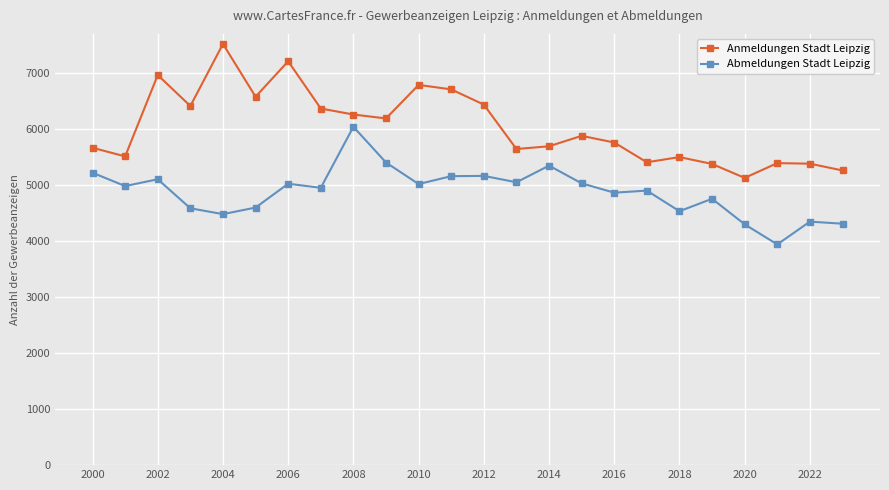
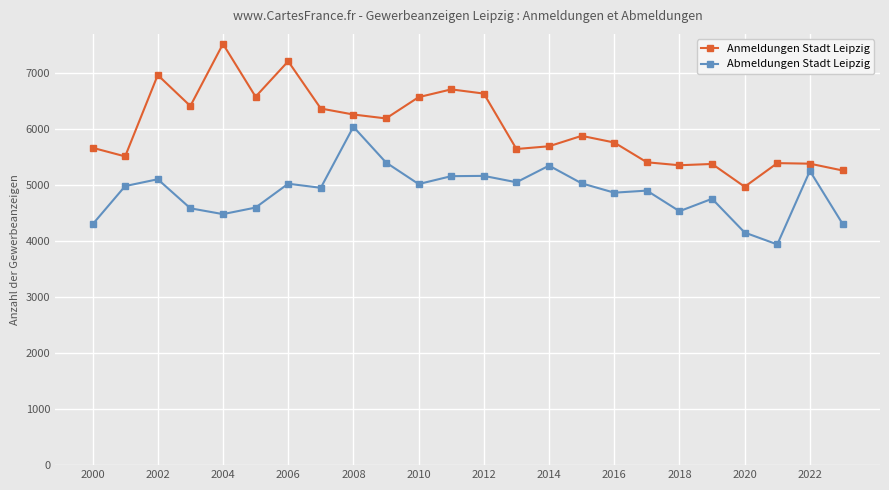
  {
    "Anmeldungen Stadt Leipzig": {
      "2000": 5700,
      "2002": 7000,
      "2004": 7500,
      "2006": 7200,
      "2008": 6300,
-     "2010": 6800,
-     "2012": 6400,
+     "2010": 6600,
+     "2012": 6600,
      "2014": 5700,
      "2016": 5800,
-     "2018": 5500,
-     "2020": 5100,
+     "2018": 5400,
+     "2020": 5000,
      "2022": 5400
    },
    "Abmeldungen Stadt Leipzig": {
-     "2000": 5200,
+     "2000": 4300,
      "2002": 5100,
      "2004": 4500,
      "2006": 5000,
      "2008": 6000,
      "2010": 5000,
      "2012": 5200,
      "2014": 5300,
      "2016": 4900,
      "2018": 4500,
-     "2020": 4300,
-     "2022": 4300
+     "2020": 4200,
+     "2022": 5300
    }
  }
